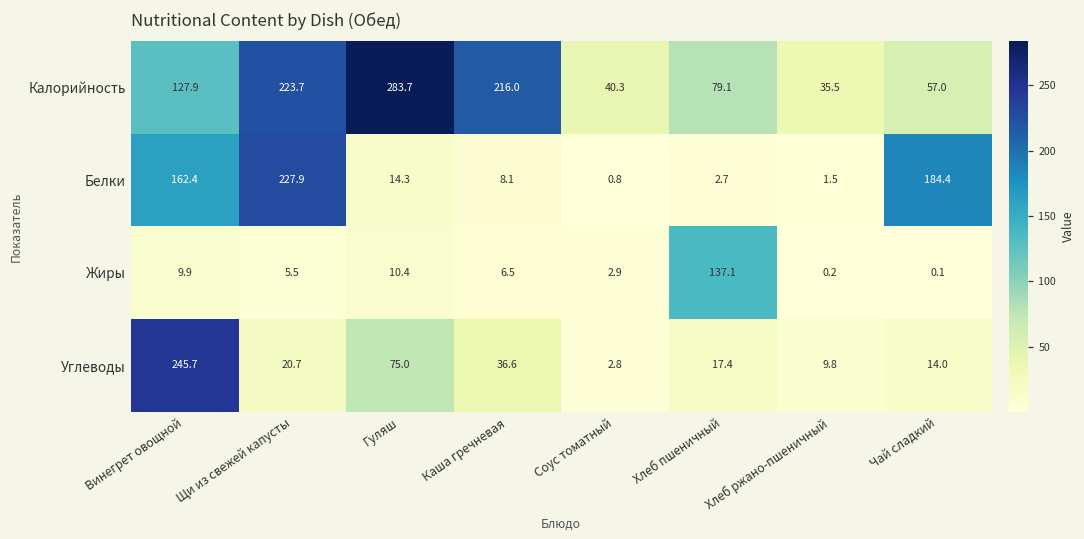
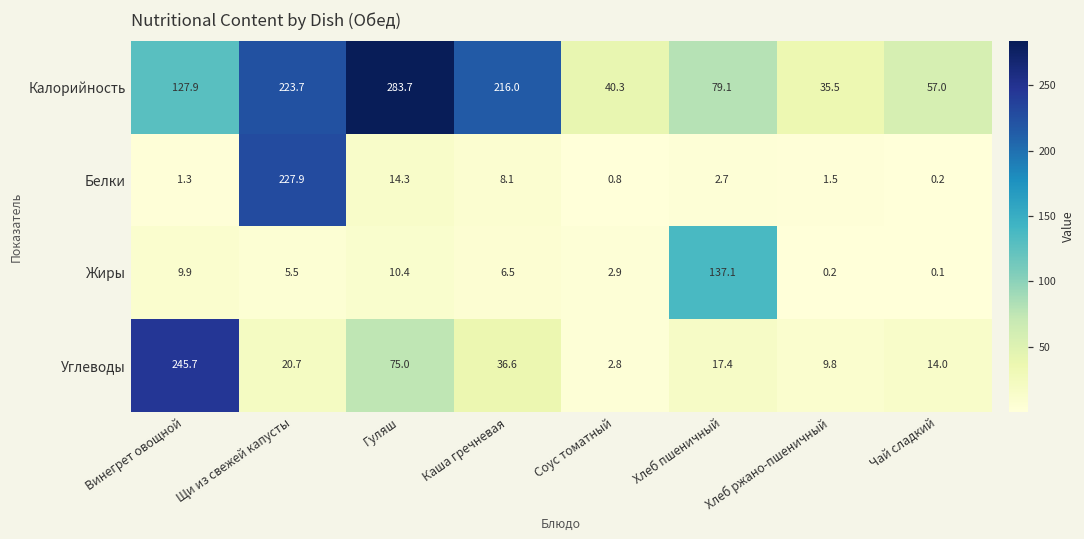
  {
    "Калорийность": {
      "Винегрет овощной": 127.9,
      "Щи из свежей капусты": 223.7,
      "Гуляш": 283.7,
      "Каша гречневая": 216.0,
      "Соус томатный": 40.3,
      "Хлеб пшеничный": 79.1,
      "Хлеб ржано-пшеничный": 35.5,
      "Чай сладкий": 57.0
    },
    "Белки": {
-     "Винегрет овощной": 162.4,
+     "Винегрет овощной": 1.3,
      "Щи из свежей капусты": 227.9,
      "Гуляш": 14.3,
      "Каша гречневая": 8.1,
      "Соус томатный": 0.8,
      "Хлеб пшеничный": 2.7,
      "Хлеб ржано-пшеничный": 1.5,
-     "Чай сладкий": 184.4
+     "Чай сладкий": 0.2
    },
    "Жиры": {
      "Винегрет овощной": 9.9,
      "Щи из свежей капусты": 5.5,
      "Гуляш": 10.4,
      "Каша гречневая": 6.5,
      "Соус томатный": 2.9,
      "Хлеб пшеничный": 137.1,
      "Хлеб ржано-пшеничный": 0.2,
      "Чай сладкий": 0.1
    },
    "Углеводы": {
      "Винегрет овощной": 245.7,
      "Щи из свежей капусты": 20.7,
      "Гуляш": 75.0,
      "Каша гречневая": 36.6,
      "Соус томатный": 2.8,
      "Хлеб пшеничный": 17.4,
      "Хлеб ржано-пшеничный": 9.8,
      "Чай сладкий": 14.0
    }
  }
